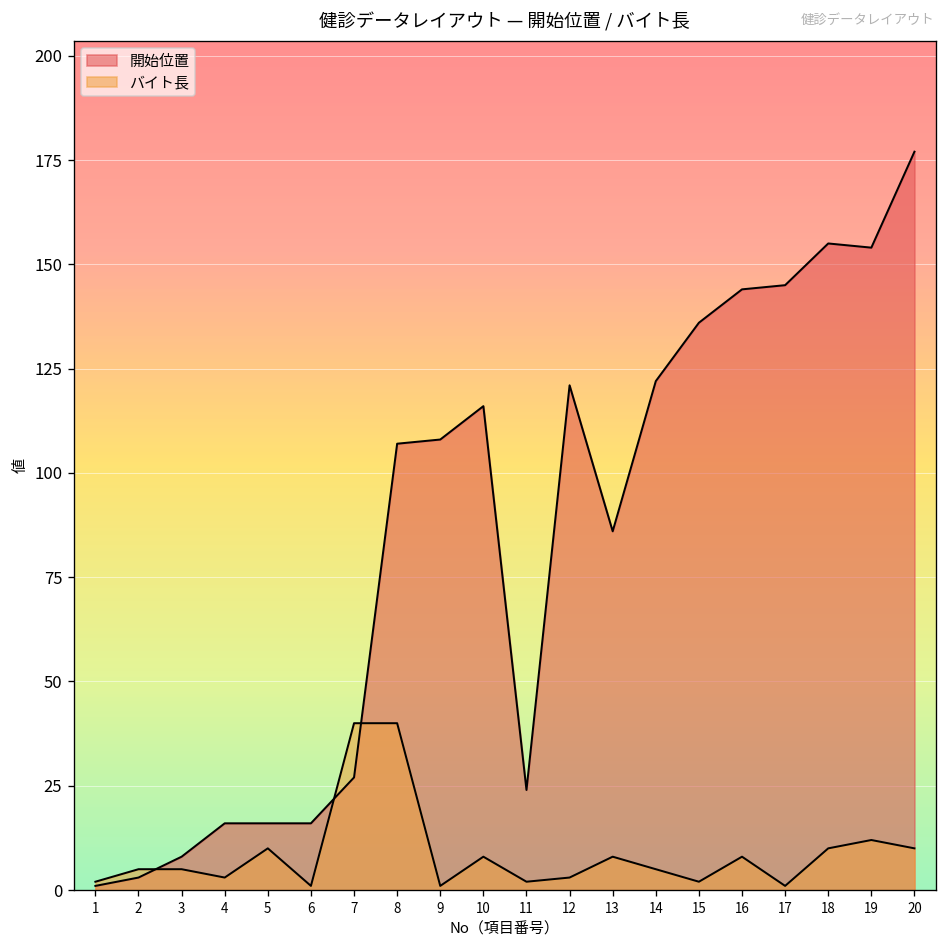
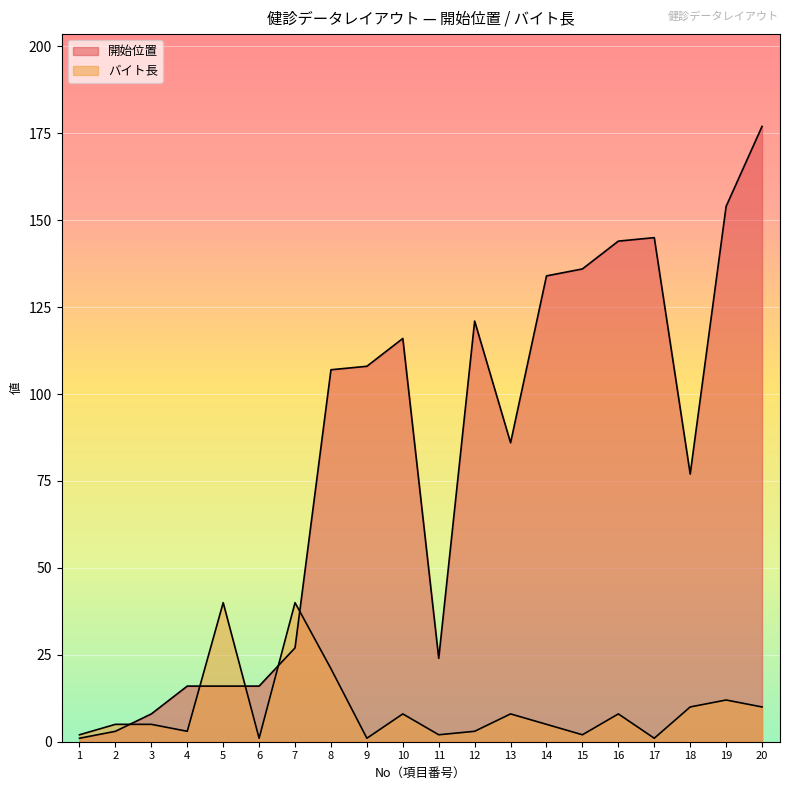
  {
    "開始位置": {
      "1": 1,
      "2": 3,
      "3": 8,
      "4": 16,
      "5": 16,
      "6": 16,
      "7": 27,
      "8": 107,
      "9": 108,
      "10": 116,
      "11": 24,
      "12": 121,
      "13": 86,
-     "14": 122,
+     "14": 134,
      "15": 136,
      "16": 144,
      "17": 145,
-     "18": 155,
+     "18": 77,
      "19": 154,
      "20": 177
    },
    "バイト長": {
      "1": 2,
      "2": 5,
      "3": 5,
      "4": 3,
-     "5": 10,
+     "5": 40,
      "6": 1,
      "7": 40,
-     "8": 40,
+     "8": 21,
      "9": 1,
      "10": 8,
      "11": 2,
      "12": 3,
      "13": 8,
      "14": 5,
      "15": 2,
      "16": 8,
      "17": 1,
      "18": 10,
      "19": 12,
      "20": 10
    }
  }
